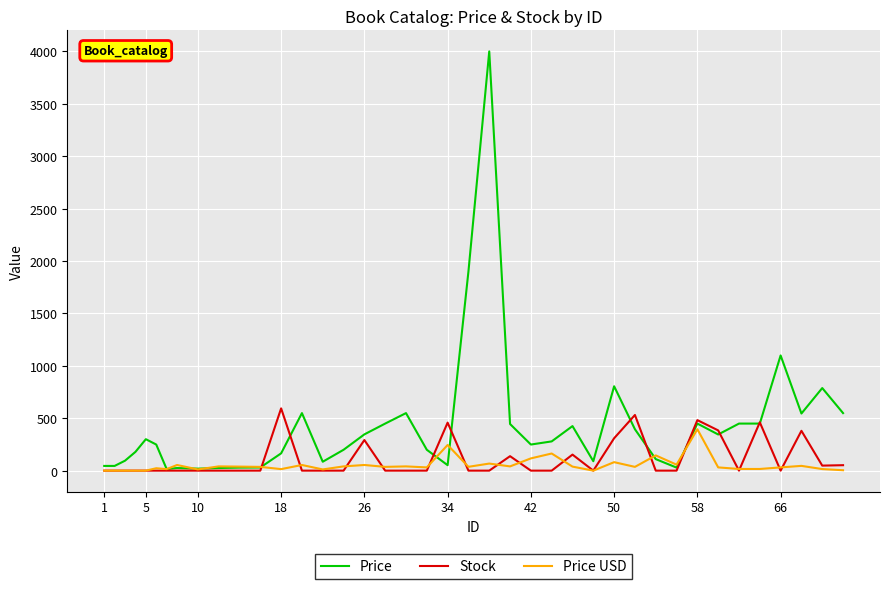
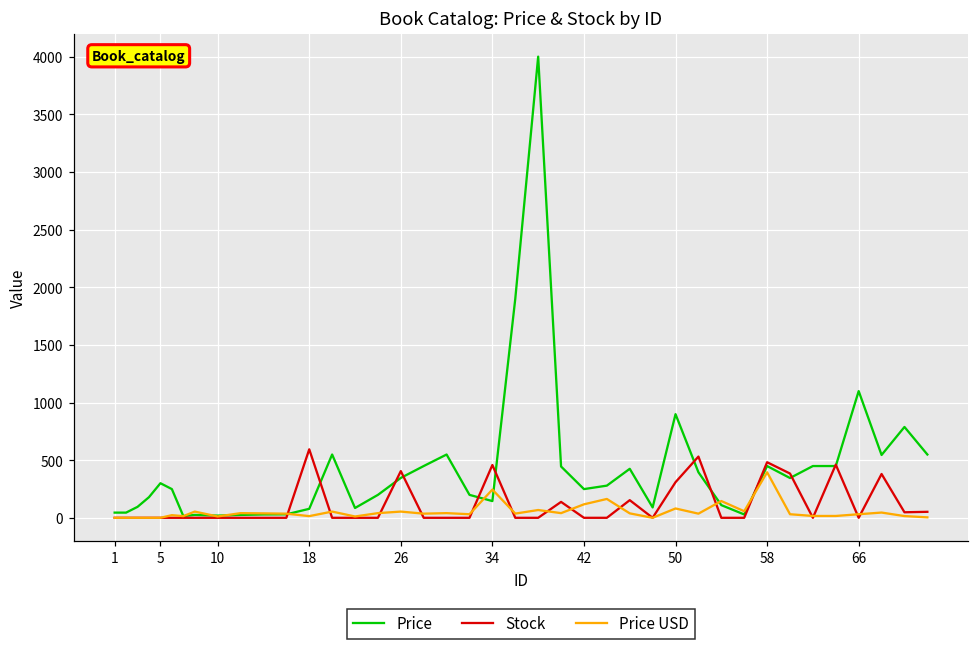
  {
    "Price": {
      "1": 50,
      "5": 300,
-     "18": 170,
+     "18": 80,
      "26": 350,
-     "34": 50,
+     "34": 150,
      "42": 250,
-     "50": 810,
+     "50": 900,
      "58": 450,
      "66": 1100
    },
    "Stock": {
      "18": 590,
-     "26": 290,
+     "26": 410,
      "34": 460,
      "42": 0,
      "50": 310,
      "58": 480,
      "66": 0
    },
    "Price USD": {
      "18": 10,
      "26": 50,
      "34": 240,
      "42": 120,
      "50": 80,
      "58": 400,
      "66": 30
    }
  }
